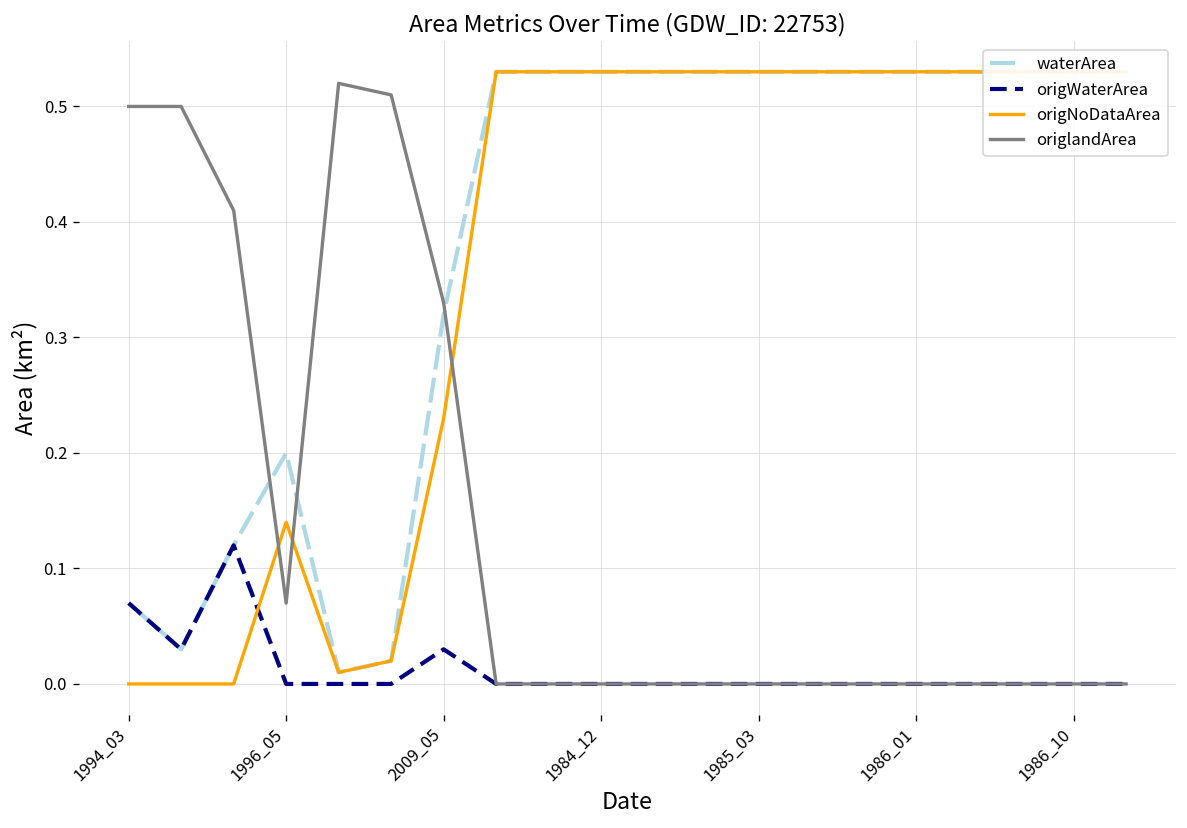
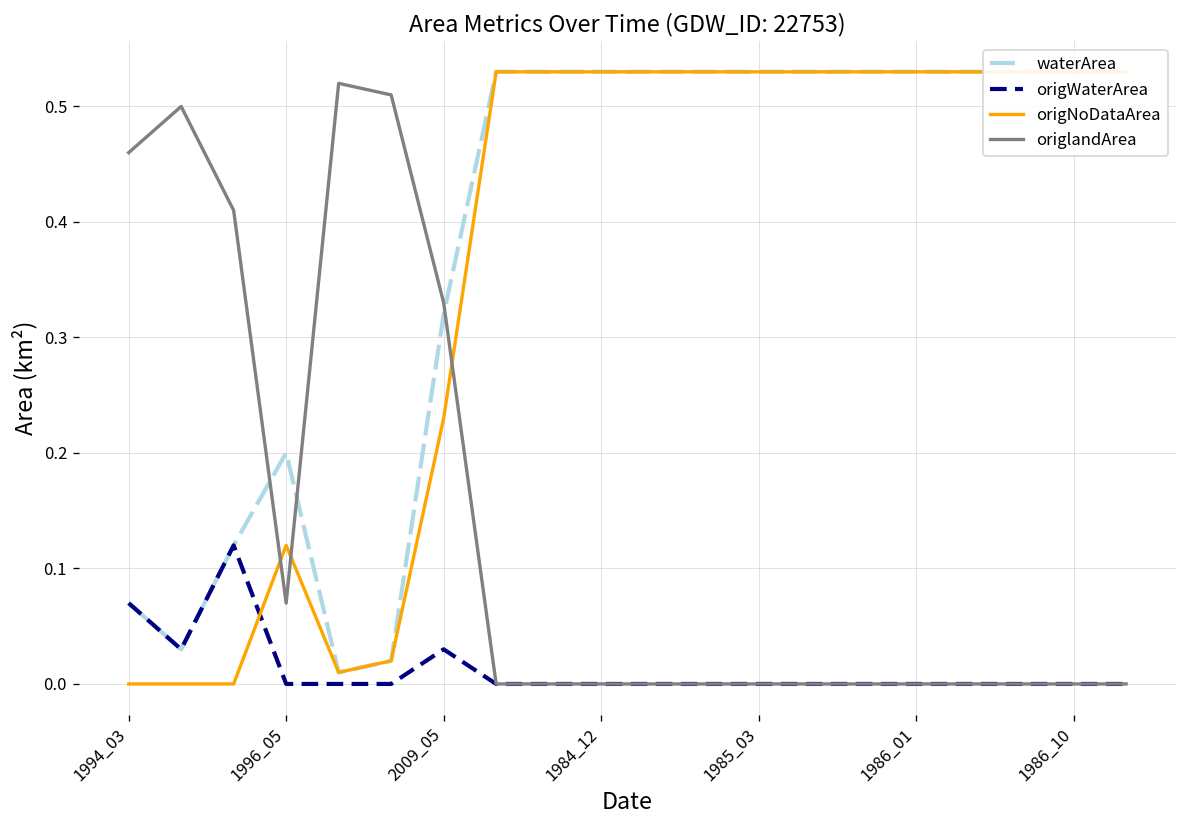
  {
    "waterArea": {
      "1996_05": 0.20,
      "2009_05": 0.32
    },
    "origWaterArea": {
      "1996_05": 0.00,
      "2009_05": 0.03
    },
    "origNoDataArea": {
      "1994_03": 0.00,
-     "1996_05": 0.14,
+     "1996_05": 0.12,
      "2009_05": 0.23
    },
    "origlandArea": {
-     "1994_03": 0.50,
+     "1994_03": 0.46,
      "1996_05": 0.07,
      "2009_05": 0.33
    }
  }
